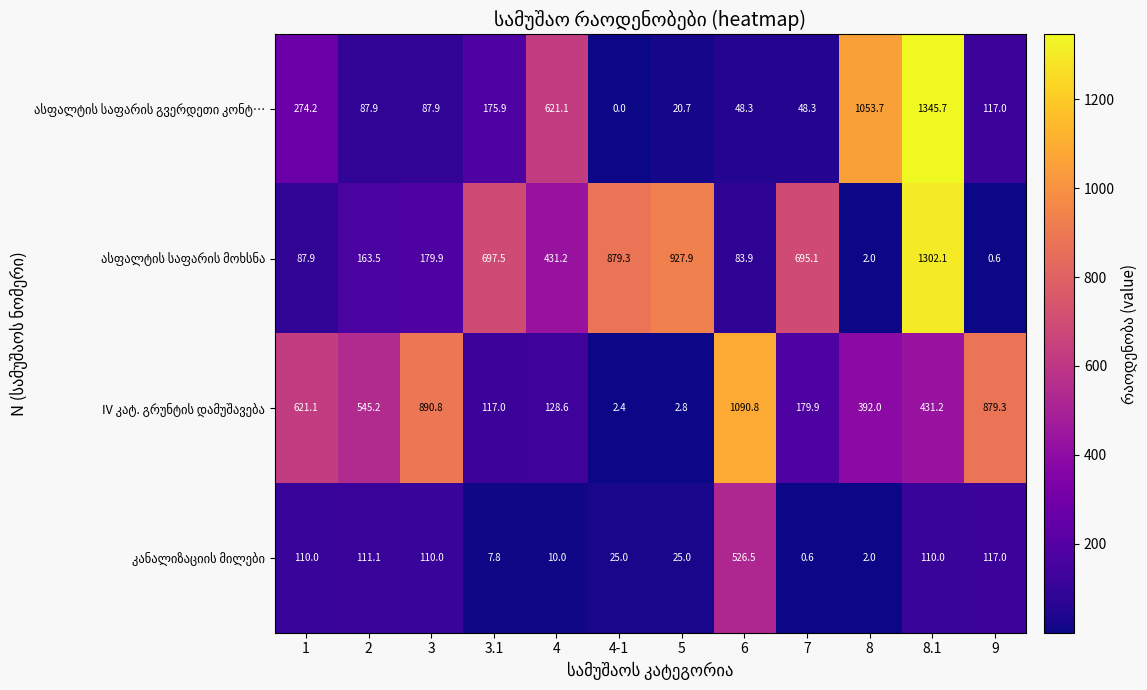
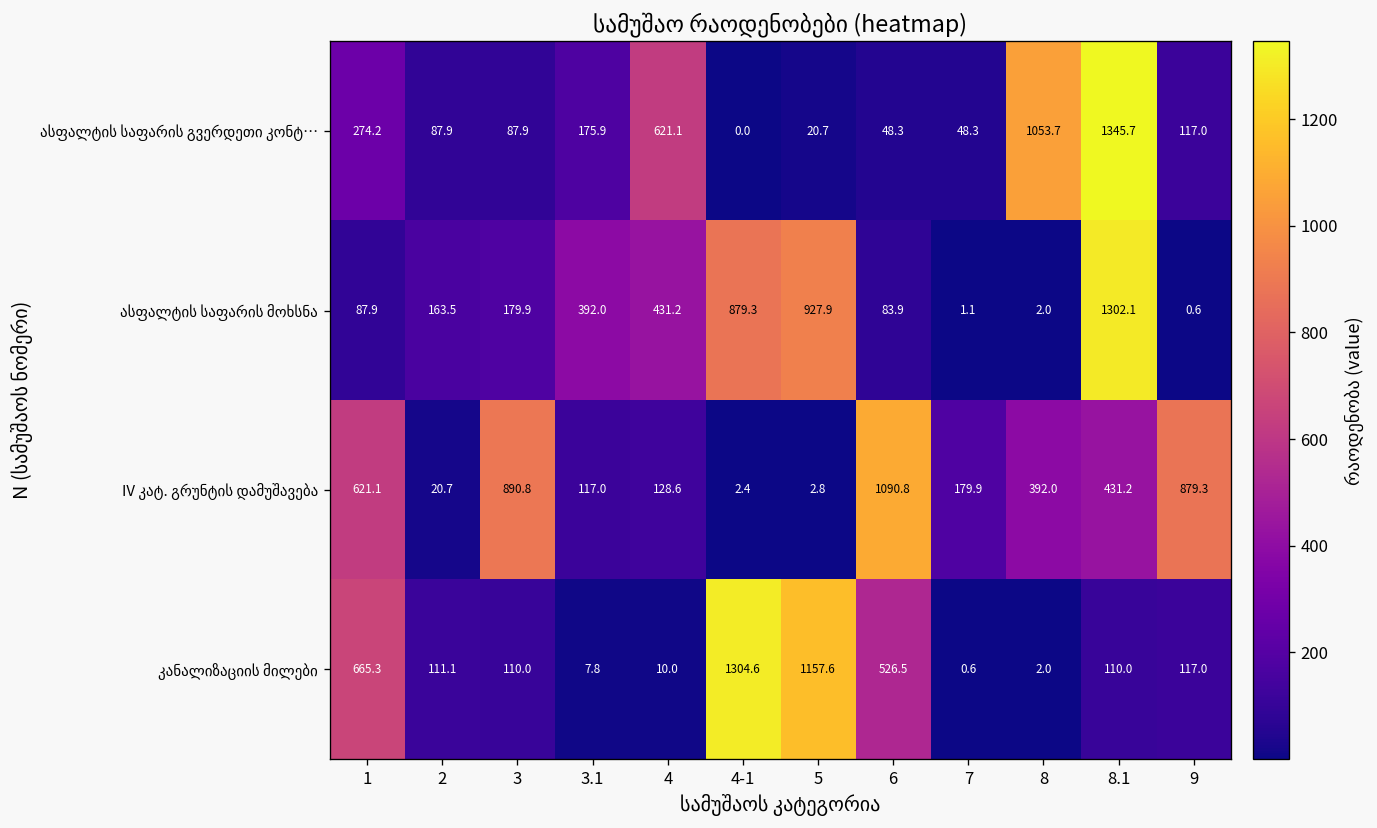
  {
    "ასფალტის საფარის გვერდეთი კონტ…": {
      "1": 274.2,
      "2": 87.9,
      "3": 87.9,
      "3.1": 175.9,
      "4": 621.1,
      "4-1": 0.0,
      "5": 20.7,
      "6": 48.3,
      "7": 48.3,
      "8": 1053.7,
      "8.1": 1345.7,
      "9": 117.0
    },
    "ასფალტის საფარის მოხსნა": {
      "1": 87.9,
      "2": 163.5,
      "3": 179.9,
-     "3.1": 697.5,
+     "3.1": 392.0,
      "4": 431.2,
      "4-1": 879.3,
      "5": 927.9,
      "6": 83.9,
-     "7": 695.1,
+     "7": 1.1,
      "8": 2.0,
      "8.1": 1302.1,
      "9": 0.6
    },
    "IV კატ. გრუნტის დამუშავება": {
      "1": 621.1,
-     "2": 545.2,
+     "2": 20.7,
      "3": 890.8,
      "3.1": 117.0,
      "4": 128.6,
      "4-1": 2.4,
      "5": 2.8,
      "6": 1090.8,
      "7": 179.9,
      "8": 392.0,
      "8.1": 431.2,
      "9": 879.3
    },
    "კანალიზაციის მილები": {
-     "1": 110.0,
+     "1": 665.3,
      "2": 111.1,
      "3": 110.0,
      "3.1": 7.8,
      "4": 10.0,
-     "4-1": 25.0,
-     "5": 25.0,
+     "4-1": 1304.6,
+     "5": 1157.6,
      "6": 526.5,
      "7": 0.6,
      "8": 2.0,
      "8.1": 110.0,
      "9": 117.0
    }
  }
